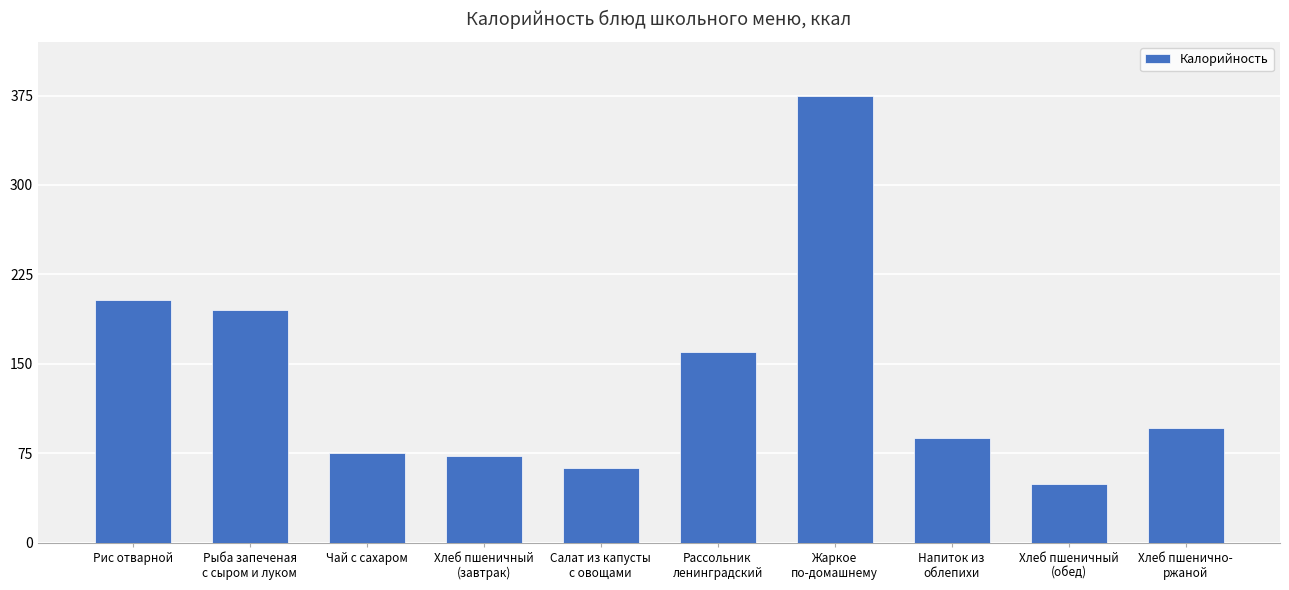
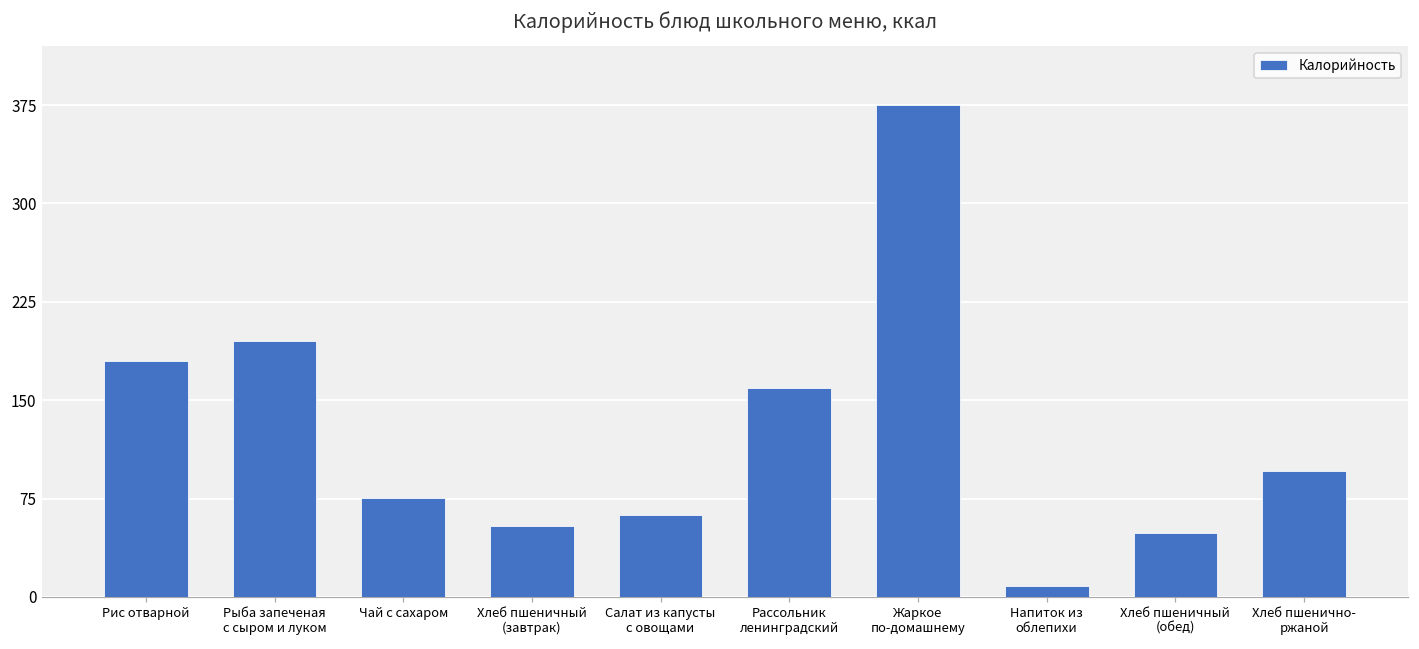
  {
-   "Рис отварной": 204,
+   "Рис отварной": 180,
    "Рыба запеченая с сыром и луком": 195,
    "Чай с сахаром": 75,
-   "Хлеб пшеничный (завтрак)": 73,
+   "Хлеб пшеничный (завтрак)": 54,
    "Салат из капусты с овощами": 63,
    "Рассольник ленинградский": 160,
    "Жаркое по-домашнему": 375,
-   "Напиток из облепихи": 88,
+   "Напиток из облепихи": 8,
    "Хлеб пшеничный (обед)": 49,
    "Хлеб пшенично- ржаной": 96
  }
